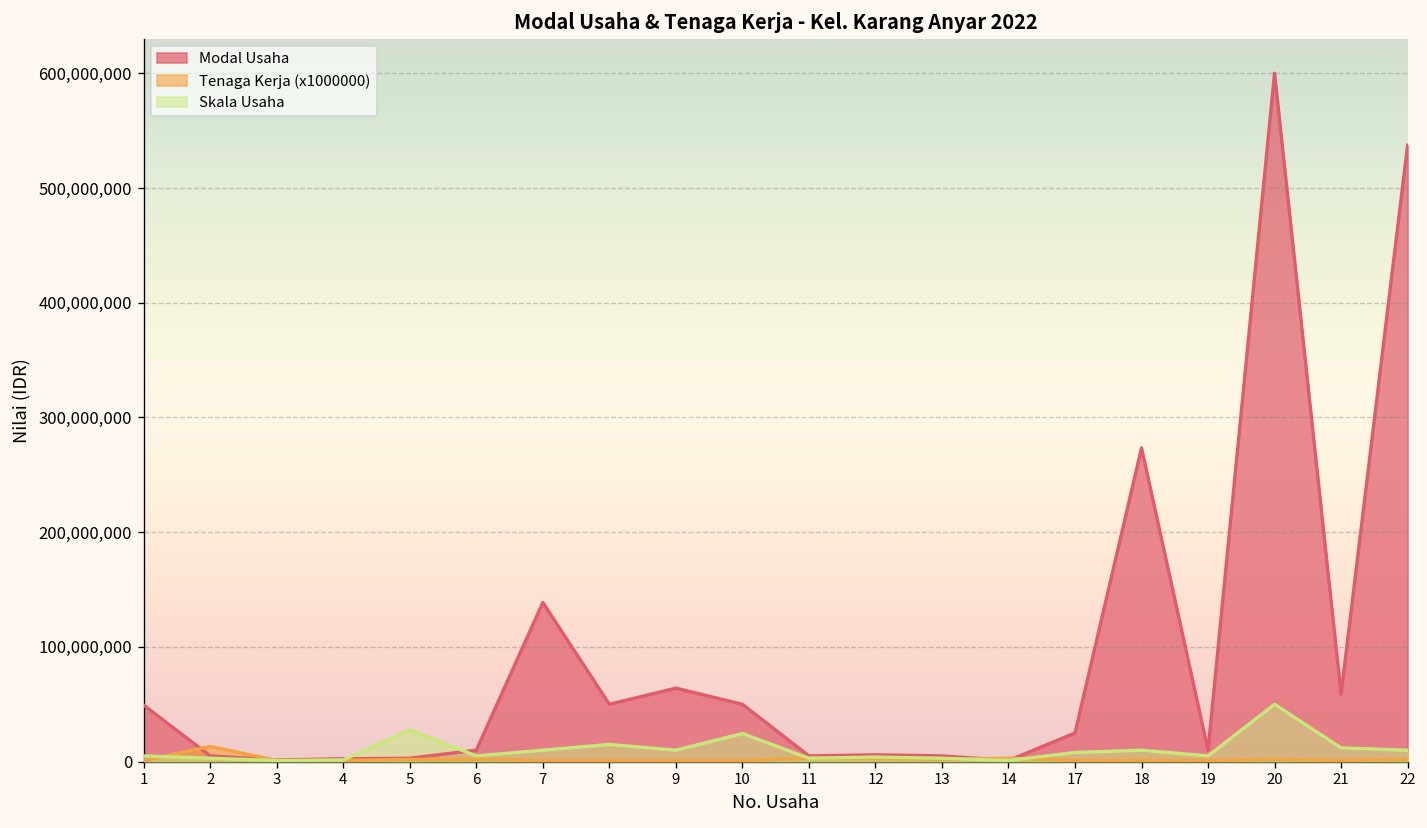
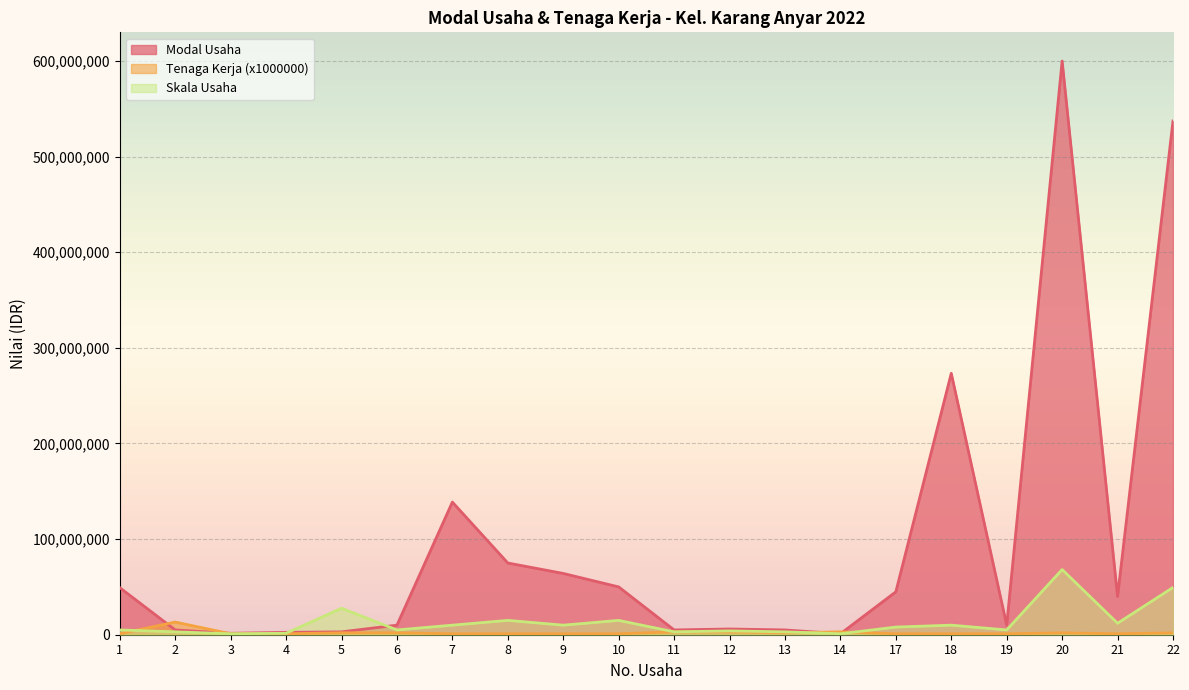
  {
    "Modal Usaha": {
      "1": "50,000,000",
      "6": "10,000,000",
      "7": "140,000,000",
-     "8": "50,000,000",
+     "8": "80,000,000",
      "9": "60,000,000",
      "10": "50,000,000",
-     "17": "30,000,000",
+     "17": "40,000,000",
      "18": "270,000,000",
      "19": "10,000,000",
      "20": "600,000,000",
-     "21": "60,000,000",
+     "21": "40,000,000",
      "22": "540,000,000"
    },
    "Tenaga Kerja (x1000000)": {
      "1": "0",
      "2": "10,000,000",
      "6": "0",
      "7": "0",
      "8": "0",
      "9": "0",
      "10": "0",
      "17": "0",
      "18": "0",
      "19": "0",
      "20": "0",
      "21": "0",
      "22": "0"
    },
    "Skala Usaha": {
      "1": "10,000,000",
      "5": "30,000,000",
      "6": "10,000,000",
      "7": "10,000,000",
      "8": "20,000,000",
      "9": "10,000,000",
-     "10": "25,000,000",
+     "10": "15,000,000",
      "17": "10,000,000",
      "18": "10,000,000",
      "19": "10,000,000",
-     "20": "50,000,000",
+     "20": "70,000,000",
      "21": "10,000,000",
-     "22": "10,000,000"
+     "22": "50,000,000"
    }
  }
